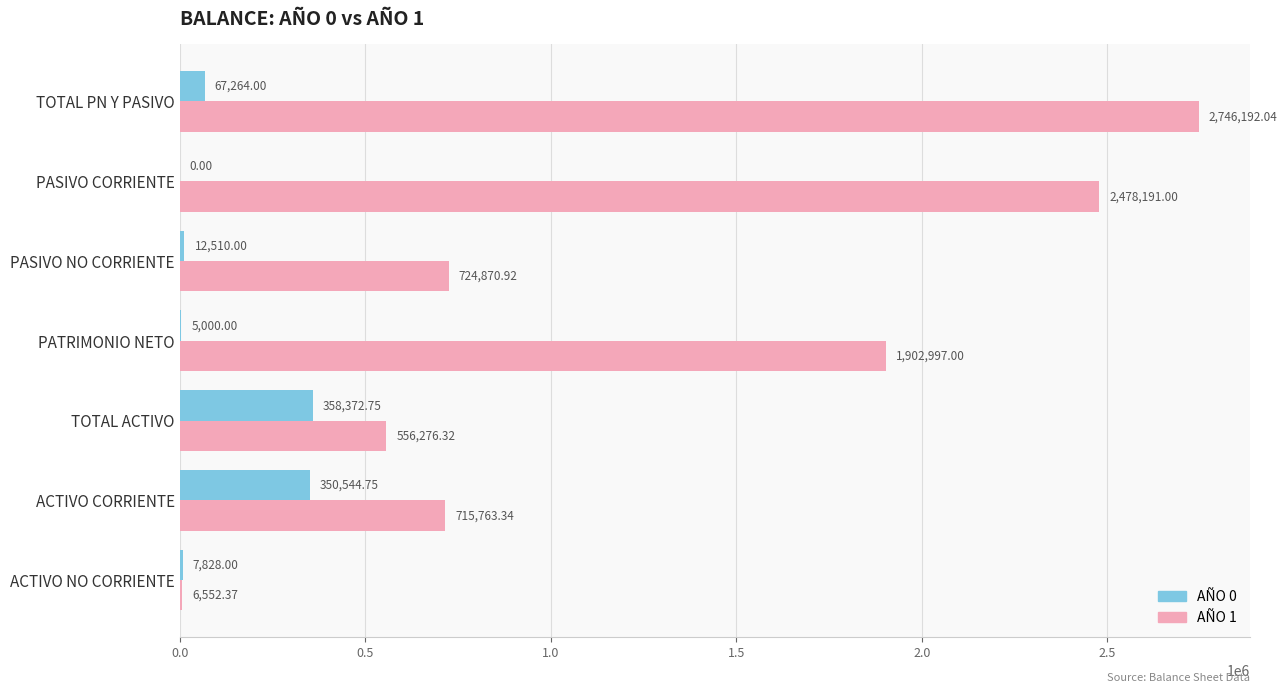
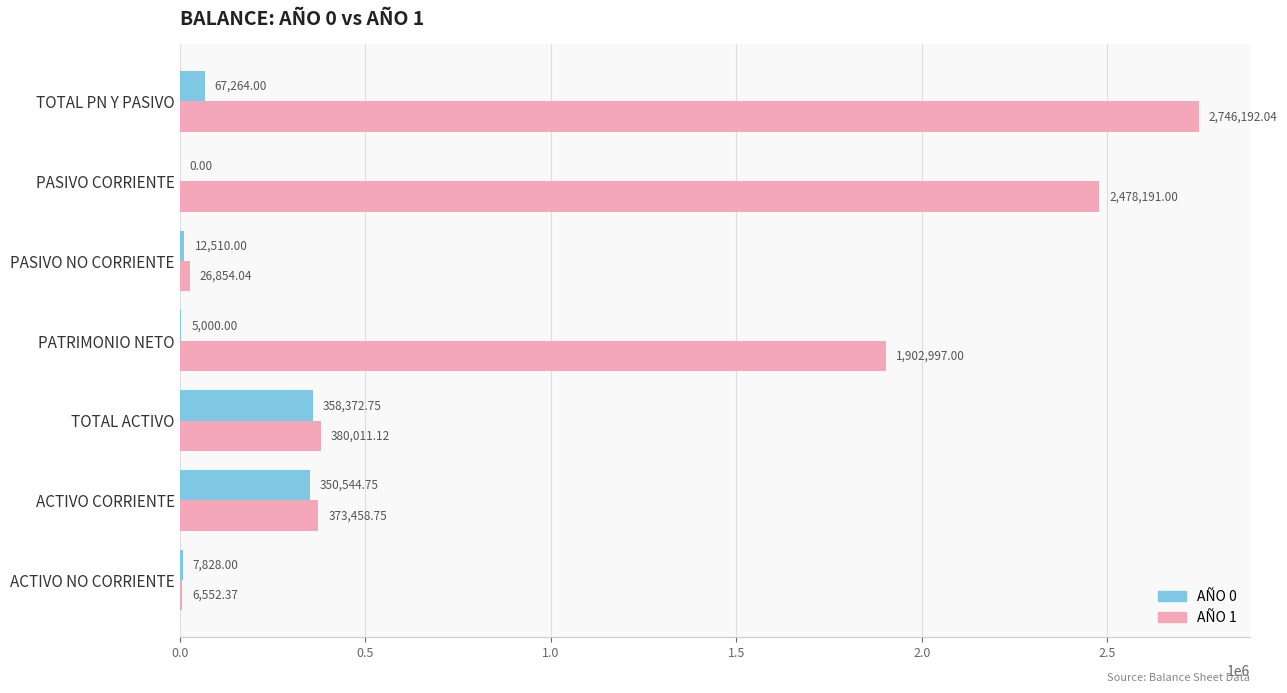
  {
    "AÑO 0": {
      "TOTAL PN Y PASIVO": "67,264.00",
      "PASIVO CORRIENTE": "0.00",
      "PASIVO NO CORRIENTE": "12,510.00",
      "PATRIMONIO NETO": "5,000.00",
      "TOTAL ACTIVO": "358,372.75",
      "ACTIVO CORRIENTE": "350,544.75",
      "ACTIVO NO CORRIENTE": "7,828.00"
    },
    "AÑO 1": {
      "TOTAL PN Y PASIVO": "2,746,192.04",
      "PASIVO CORRIENTE": "2,478,191.00",
-     "PASIVO NO CORRIENTE": "724,870.92",
+     "PASIVO NO CORRIENTE": "26,854.04",
      "PATRIMONIO NETO": "1,902,997.00",
-     "TOTAL ACTIVO": "556,276.32",
-     "ACTIVO CORRIENTE": "715,763.34",
+     "TOTAL ACTIVO": "380,011.12",
+     "ACTIVO CORRIENTE": "373,458.75",
      "ACTIVO NO CORRIENTE": "6,552.37"
    }
  }
